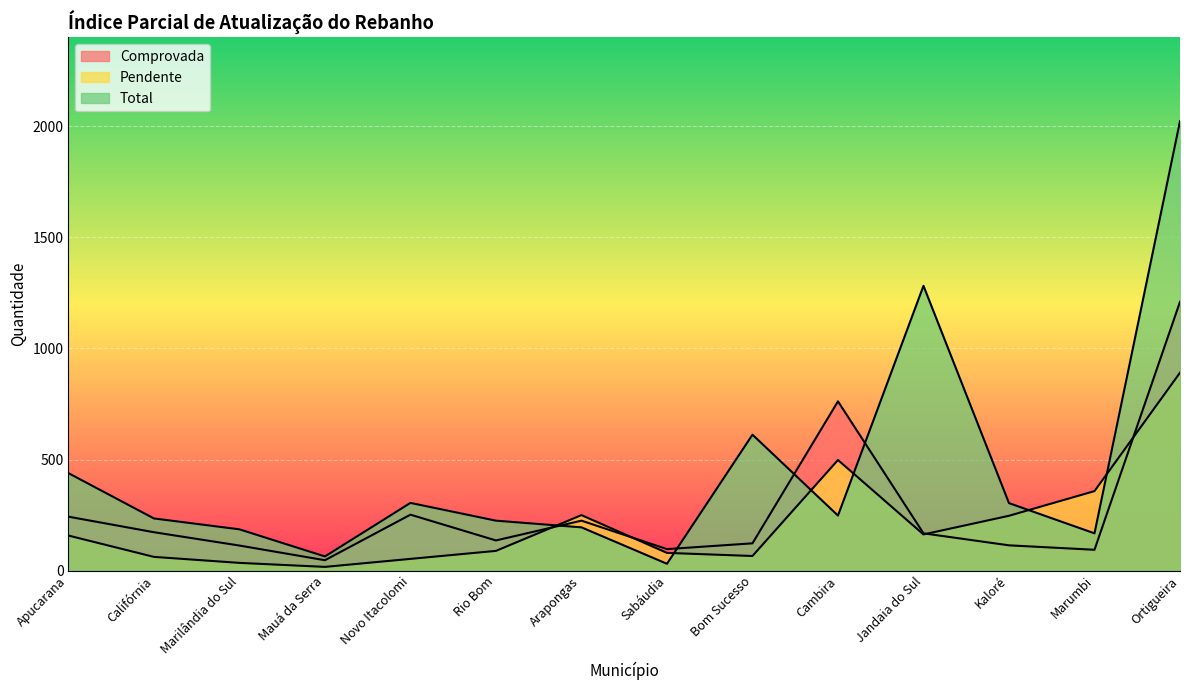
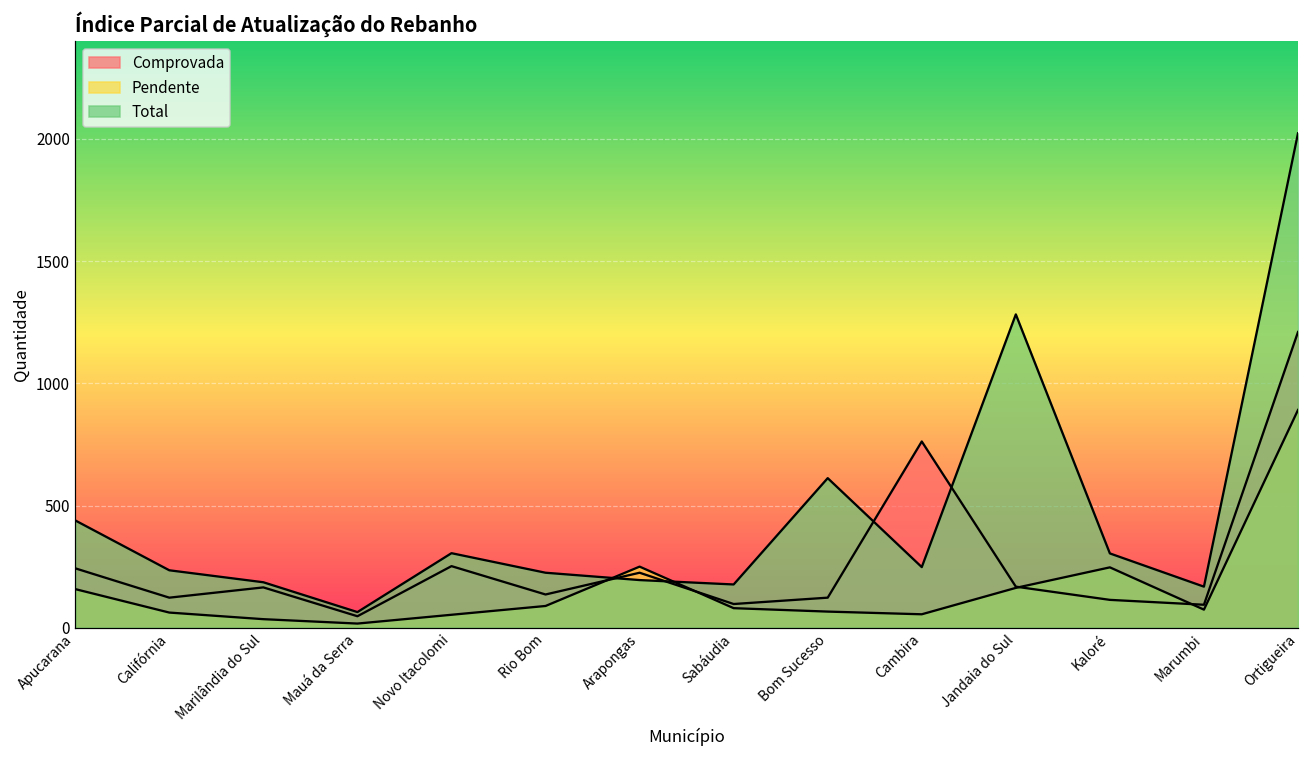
  {
    "Comprovada": {
      "Apucarana": 240,
-     "Califórnia": 170,
-     "Marilândia do Sul": 110,
+     "Califórnia": 120,
+     "Marilândia do Sul": 170,
      "Mauá da Serra": 50,
      "Novo Itacolomi": 250,
      "Rio Bom": 140,
      "Arapongas": 230,
      "Sabáudia": 100,
      "Bom Sucesso": 120,
      "Cambira": 760,
      "Kaloré": 110,
      "Marumbi": 90,
      "Ortigueira": 1210
    },
    "Pendente": {
      "Apucarana": 160,
      "Califórnia": 60,
      "Marilândia do Sul": 40,
      "Mauá da Serra": 20,
      "Novo Itacolomi": 50,
      "Rio Bom": 90,
      "Arapongas": 250,
      "Sabáudia": 80,
      "Bom Sucesso": 70,
-     "Cambira": 500,
+     "Cambira": 60,
      "Kaloré": 250,
-     "Marumbi": 360,
+     "Marumbi": 70,
      "Ortigueira": 890
    },
    "Total": {
      "Apucarana": 440,
      "Califórnia": 240,
      "Marilândia do Sul": 190,
      "Mauá da Serra": 60,
      "Novo Itacolomi": 310,
      "Rio Bom": 230,
      "Arapongas": 200,
-     "Sabáudia": 30,
+     "Sabáudia": 180,
      "Bom Sucesso": 610,
      "Cambira": 250,
      "Jandaia do Sul": 1280,
      "Kaloré": 300,
      "Marumbi": 170,
      "Ortigueira": 2020
    }
  }
